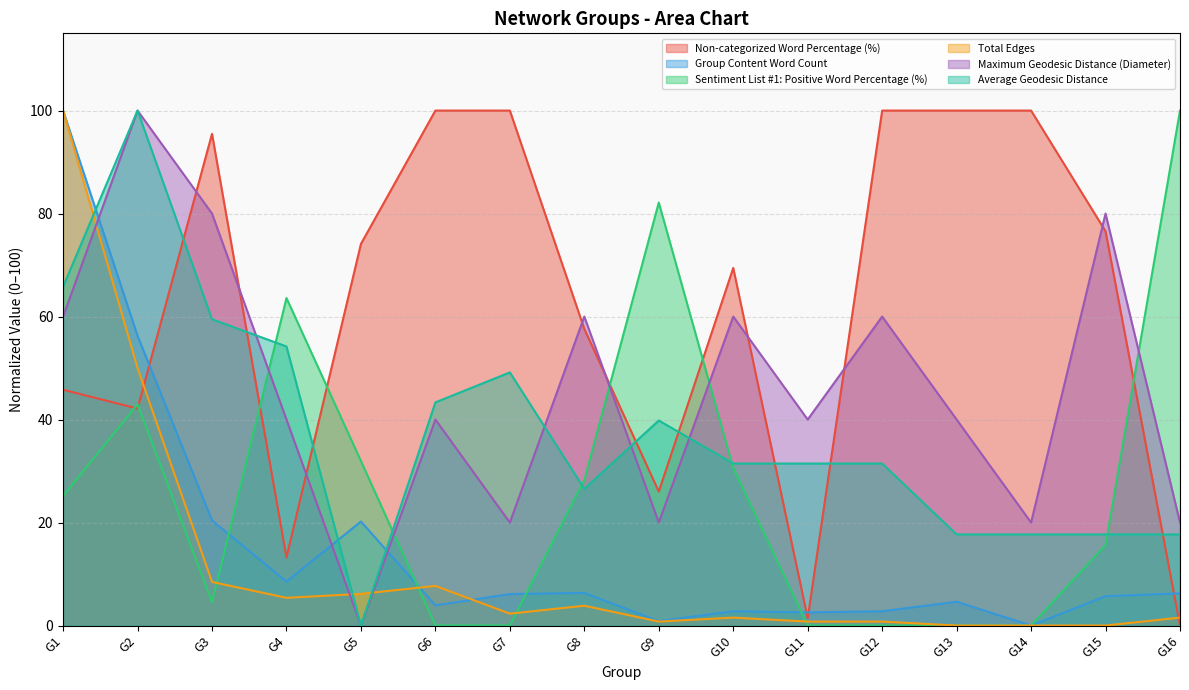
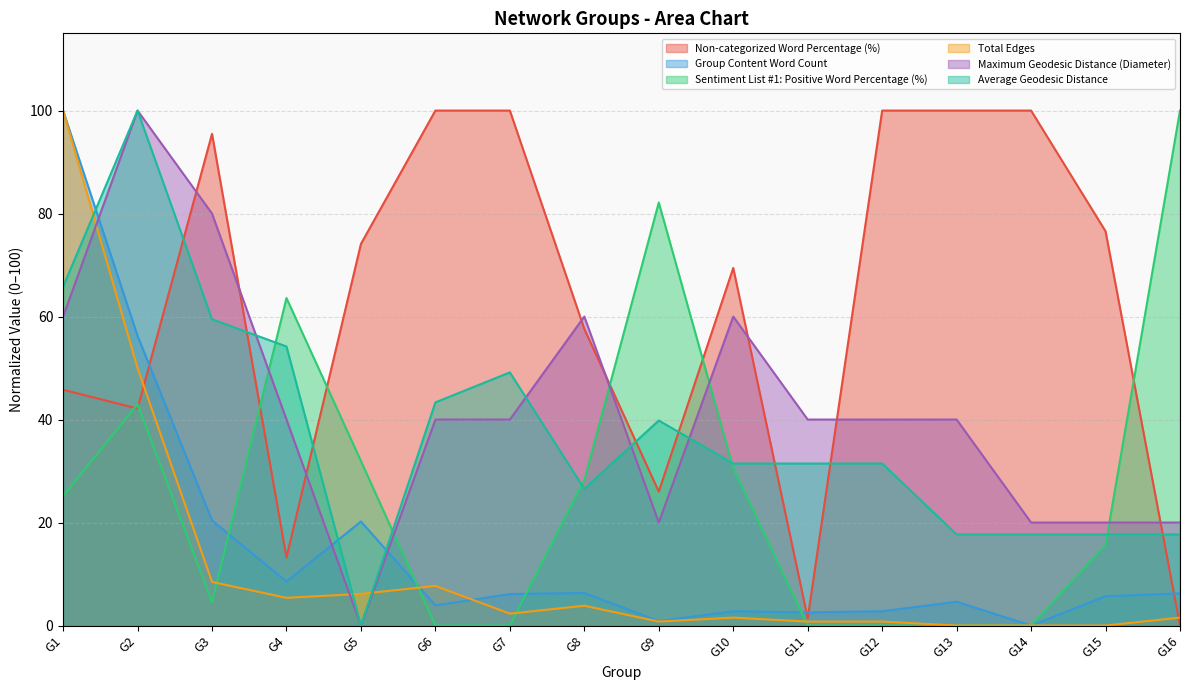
  {
    "Non-categorized Word Percentage (%)": {
      "G1": 46,
      "G2": 42,
      "G3": 95,
      "G4": 13,
      "G5": 74,
      "G6": 100,
      "G7": 100,
      "G8": 58,
      "G9": 26,
      "G10": 69,
      "G11": 1,
      "G12": 100,
      "G13": 100,
      "G14": 100,
      "G15": 77,
      "G16": 0
    },
    "Total Edges": {
      "G2": 50,
      "G3": 8,
      "G4": 5,
      "G5": 6,
      "G6": 8,
      "G7": 2,
      "G8": 4,
      "G10": 2,
      "G11": 1,
      "G12": 1,
      "G15": 0,
      "G16": 2
    },
    "Maximum Geodesic Distance (Diameter)": {
      "G1": 60,
      "G3": 80,
      "G4": 40,
      "G6": 40,
-     "G7": 20,
+     "G7": 40,
      "G8": 60,
      "G9": 20,
      "G10": 60,
      "G11": 40,
-     "G12": 60,
+     "G12": 40,
      "G13": 40,
      "G14": 20,
-     "G15": 80,
+     "G15": 20,
      "G16": 20
    }
  }
